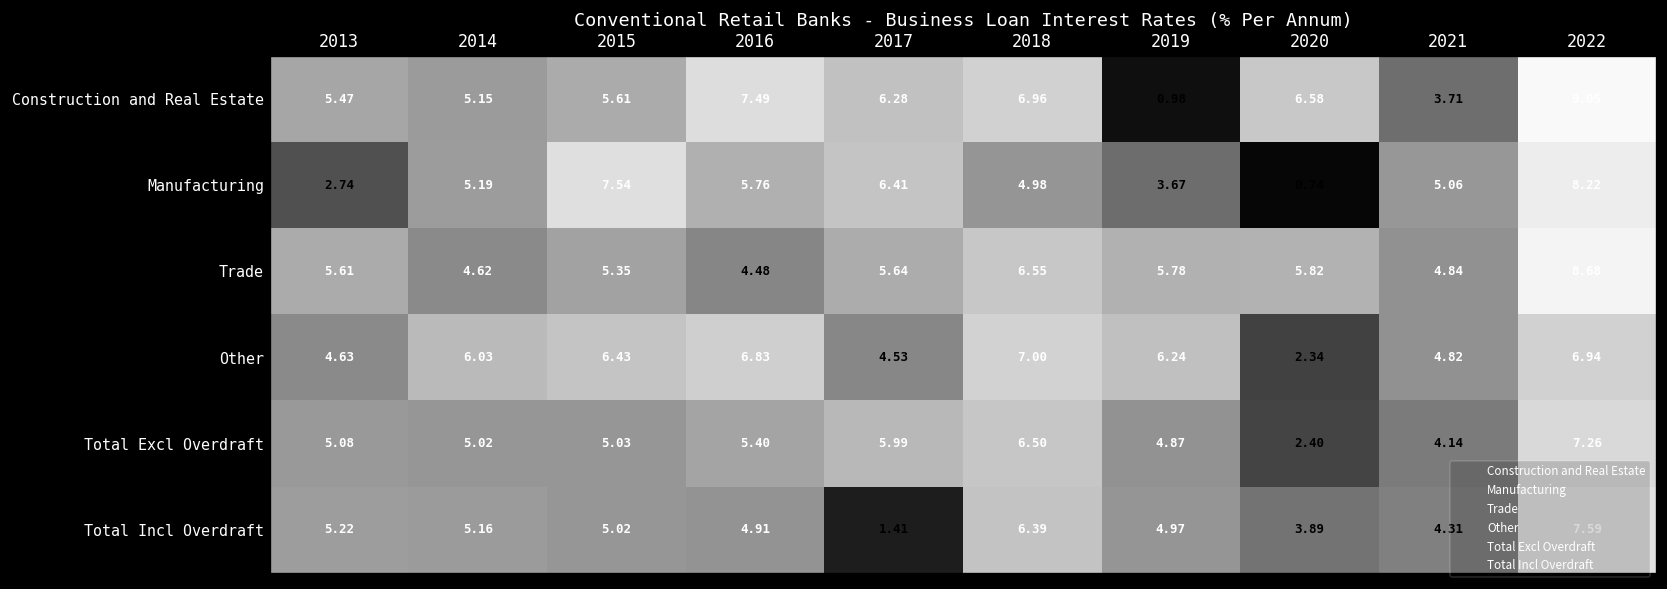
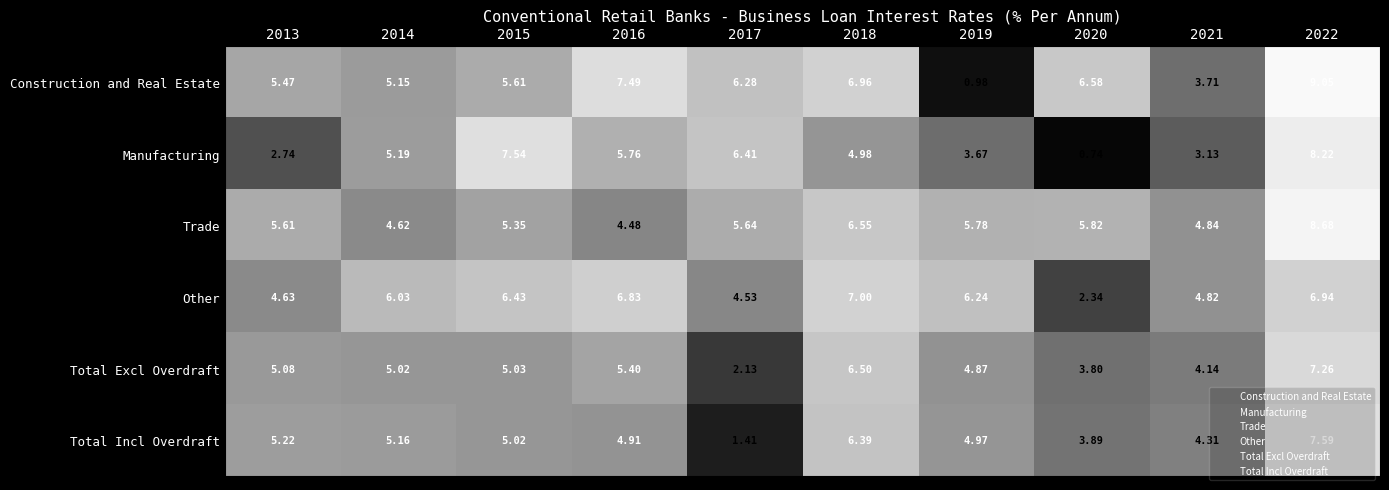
  {
    "Construction and Real Estate": {
      "2013": 5.47,
      "2014": 5.15,
      "2015": 5.61,
      "2017": 6.28,
      "2020": 6.58,
      "2021": 3.71
    },
    "Manufacturing": {
      "2013": 2.74,
      "2014": 5.19,
      "2016": 5.76,
      "2017": 6.41,
      "2018": 4.98,
      "2019": 3.67,
-     "2021": 5.06
+     "2021": 3.13
    },
    "Trade": {
      "2013": 5.61,
      "2014": 4.62,
      "2015": 5.35,
      "2016": 4.48,
      "2017": 5.64,
      "2018": 6.55,
      "2019": 5.78,
      "2020": 5.82,
      "2021": 4.84
    },
    "Other": {
      "2013": 4.63,
      "2014": 6.03,
      "2015": 6.43,
      "2016": 6.83,
      "2017": 4.53,
      "2019": 6.24,
      "2020": 2.34,
      "2021": 4.82
    },
    "Total Excl Overdraft": {
      "2013": 5.08,
      "2014": 5.02,
      "2015": 5.03,
      "2016": 5.40,
-     "2017": 5.99,
+     "2017": 2.13,
      "2018": 6.50,
      "2019": 4.87,
-     "2020": 2.40,
+     "2020": 3.80,
      "2021": 4.14
    },
    "Total Incl Overdraft": {
      "2013": 5.22,
      "2014": 5.16,
      "2015": 5.02,
      "2016": 4.91,
      "2018": 6.39,
      "2019": 4.97,
      "2020": 3.89
    }
  }
